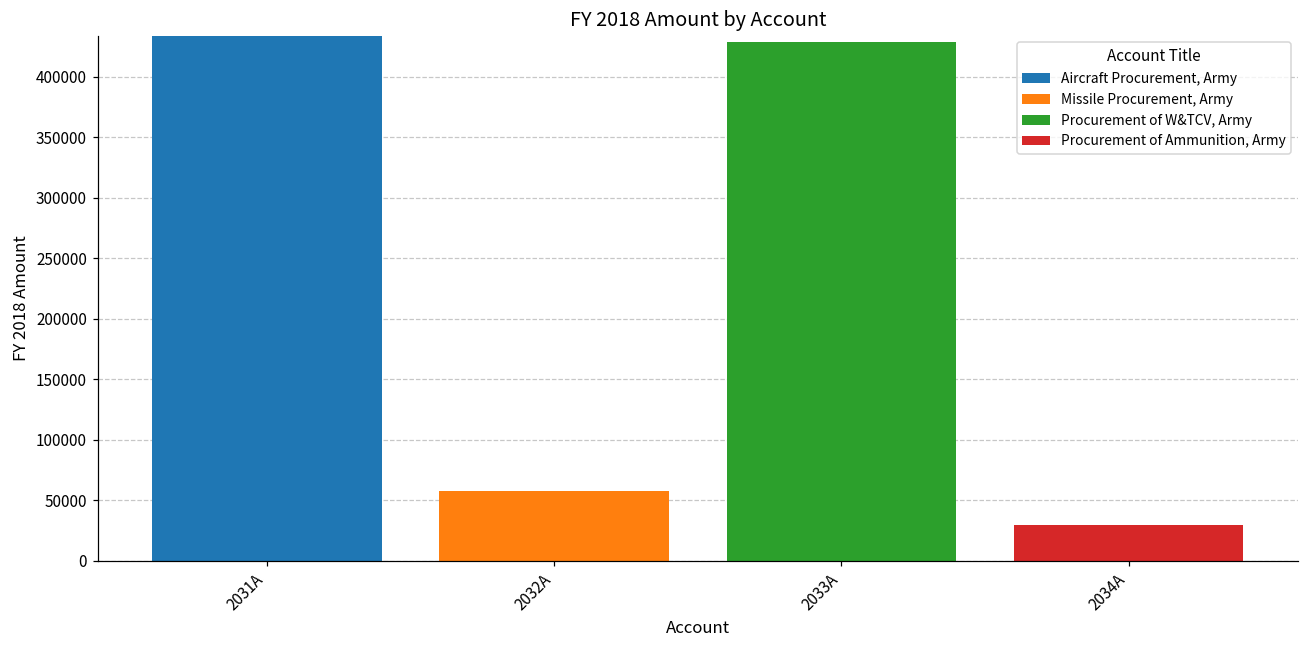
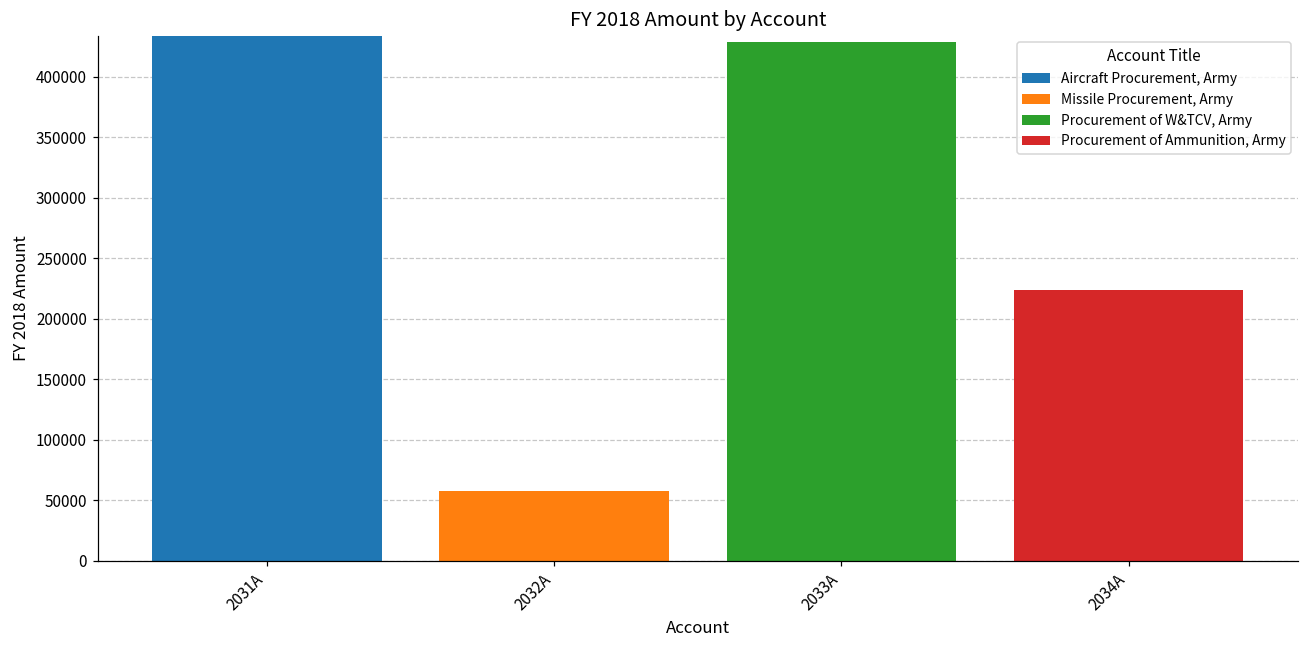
  {
    "Aircraft Procurement, Army": {
      "2031A": 434000,
      "2032A": 0,
      "2033A": 0,
      "2034A": 0
    },
    "Procurement of Ammunition, Army": {
-     "2034A": 30000
+     "2034A": 223000
    }
  }
